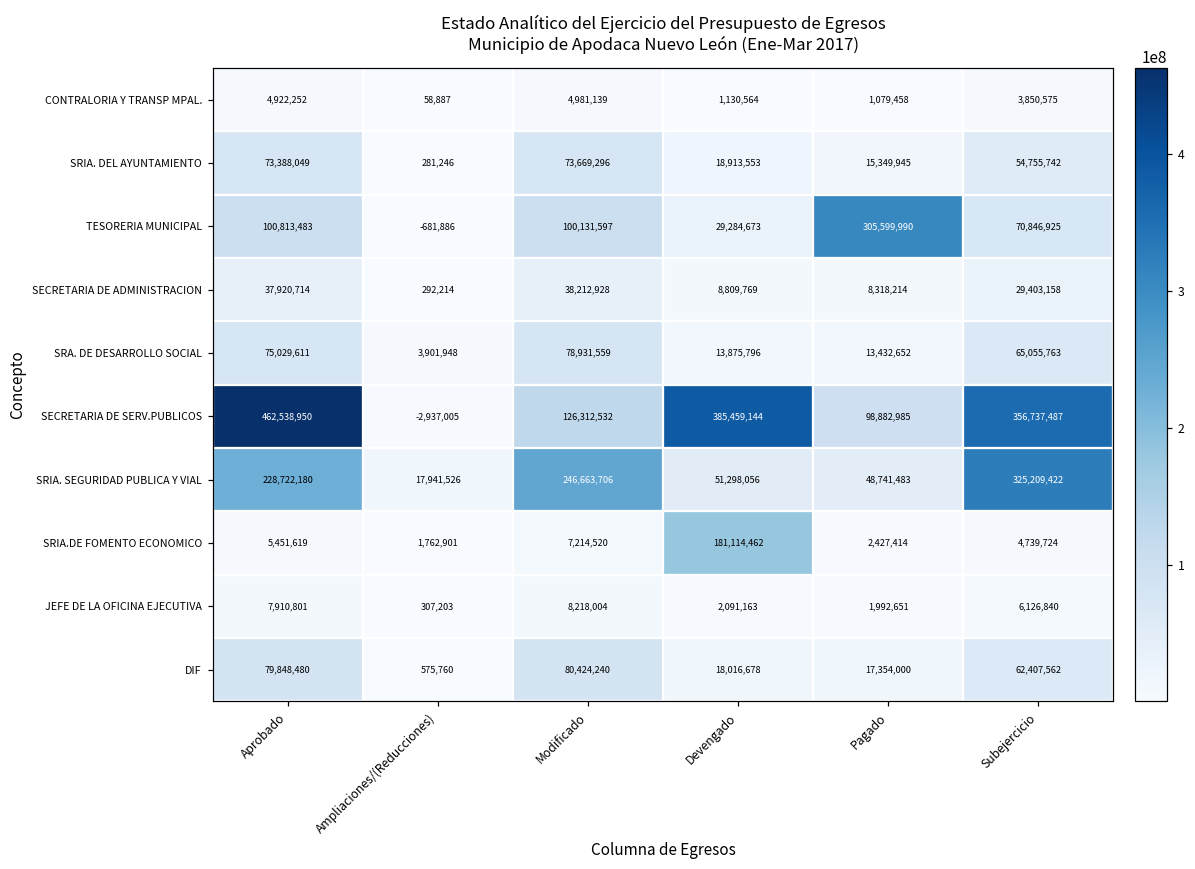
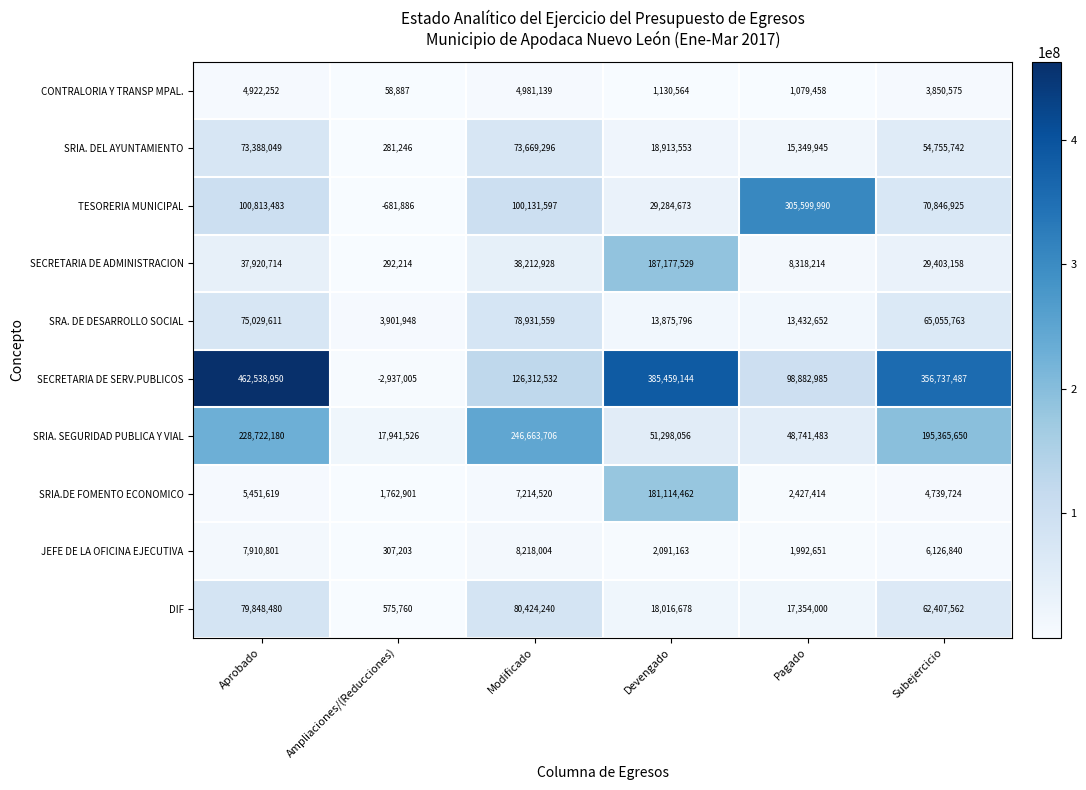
  {
    "CONTRALORIA Y TRANSP MPAL.": {
      "Aprobado": "4,922,252",
      "Ampliaciones/(Reducciones)": "58,887",
      "Modificado": "4,981,139",
      "Devengado": "1,130,564",
      "Pagado": "1,079,458",
      "Subejercicio": "3,850,575"
    },
    "SRIA. DEL AYUNTAMIENTO": {
      "Aprobado": "73,388,049",
      "Ampliaciones/(Reducciones)": "281,246",
      "Modificado": "73,669,296",
      "Devengado": "18,913,553",
      "Pagado": "15,349,945",
      "Subejercicio": "54,755,742"
    },
    "TESORERIA MUNICIPAL": {
      "Aprobado": "100,813,483",
      "Ampliaciones/(Reducciones)": "-681,886",
      "Modificado": "100,131,597",
      "Devengado": "29,284,673",
      "Pagado": "305,599,990",
      "Subejercicio": "70,846,925"
    },
    "SECRETARIA DE ADMINISTRACION": {
      "Aprobado": "37,920,714",
      "Ampliaciones/(Reducciones)": "292,214",
      "Modificado": "38,212,928",
-     "Devengado": "8,809,769",
+     "Devengado": "187,177,529",
      "Pagado": "8,318,214",
      "Subejercicio": "29,403,158"
    },
    "SRA. DE DESARROLLO SOCIAL": {
      "Aprobado": "75,029,611",
      "Ampliaciones/(Reducciones)": "3,901,948",
      "Modificado": "78,931,559",
      "Devengado": "13,875,796",
      "Pagado": "13,432,652",
      "Subejercicio": "65,055,763"
    },
    "SECRETARIA DE SERV.PUBLICOS": {
      "Aprobado": "462,538,950",
      "Ampliaciones/(Reducciones)": "-2,937,005",
      "Modificado": "126,312,532",
      "Devengado": "385,459,144",
      "Pagado": "98,882,985",
      "Subejercicio": "356,737,487"
    },
    "SRIA. SEGURIDAD PUBLICA Y VIAL": {
      "Aprobado": "228,722,180",
      "Ampliaciones/(Reducciones)": "17,941,526",
      "Modificado": "246,663,706",
      "Devengado": "51,298,056",
      "Pagado": "48,741,483",
-     "Subejercicio": "325,209,422"
+     "Subejercicio": "195,365,650"
    },
    "SRIA.DE FOMENTO ECONOMICO": {
      "Aprobado": "5,451,619",
      "Ampliaciones/(Reducciones)": "1,762,901",
      "Modificado": "7,214,520",
      "Devengado": "181,114,462",
      "Pagado": "2,427,414",
      "Subejercicio": "4,739,724"
    },
    "JEFE DE LA OFICINA EJECUTIVA": {
      "Aprobado": "7,910,801",
      "Ampliaciones/(Reducciones)": "307,203",
      "Modificado": "8,218,004",
      "Devengado": "2,091,163",
      "Pagado": "1,992,651",
      "Subejercicio": "6,126,840"
    },
    "DIF": {
      "Aprobado": "79,848,480",
      "Ampliaciones/(Reducciones)": "575,760",
      "Modificado": "80,424,240",
      "Devengado": "18,016,678",
      "Pagado": "17,354,000",
      "Subejercicio": "62,407,562"
    }
  }
